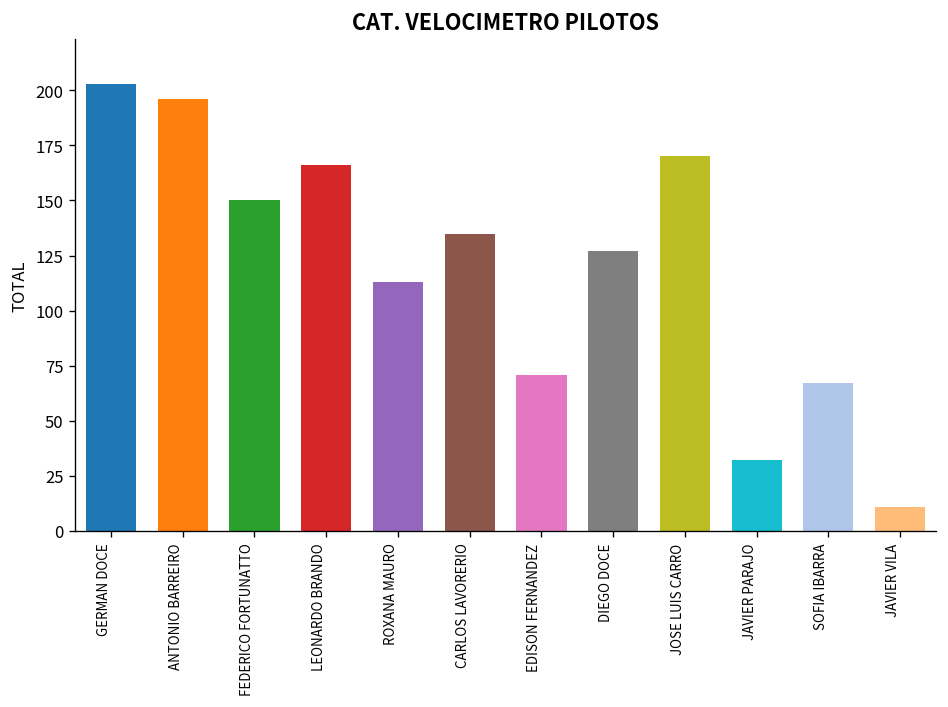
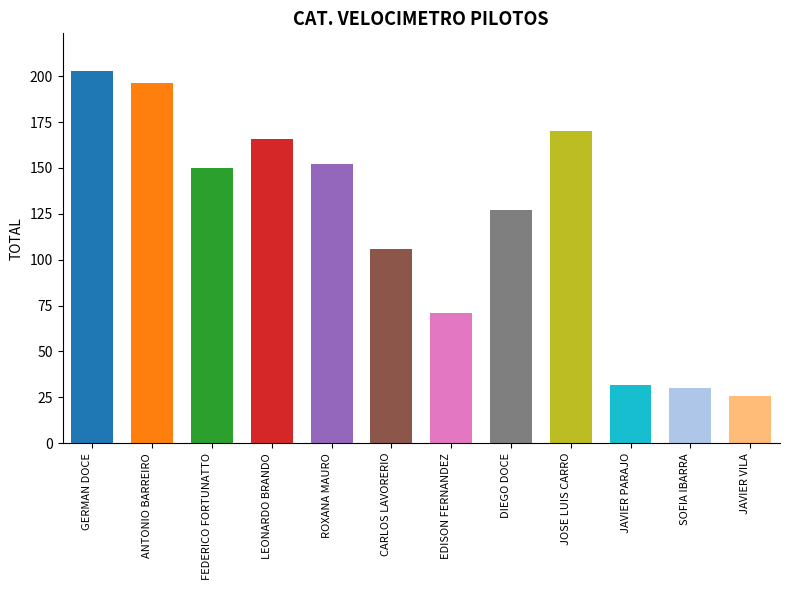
  {
    "GERMAN DOCE": 203,
    "ANTONIO BARREIRO": 196,
    "FEDERICO FORTUNATTO": 150,
    "LEONARDO BRANDO": 166,
-   "ROXANA MAURO": 113,
-   "CARLOS LAVORERIO": 135,
+   "ROXANA MAURO": 152,
+   "CARLOS LAVORERIO": 106,
    "EDISON FERNANDEZ": 71,
    "DIEGO DOCE": 127,
    "JOSE LUIS CARRO": 170,
    "JAVIER PARAJO": 32,
-   "SOFIA IBARRA": 67,
-   "JAVIER VILA": 11
+   "SOFIA IBARRA": 30,
+   "JAVIER VILA": 26
  }
